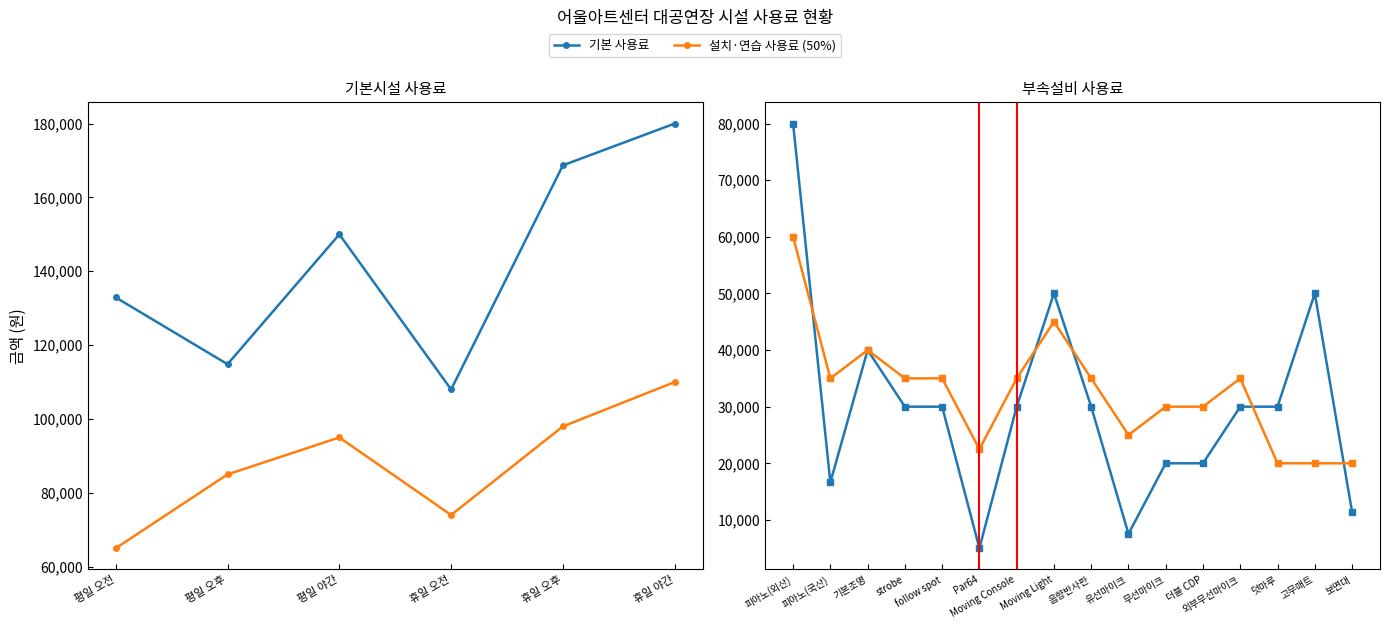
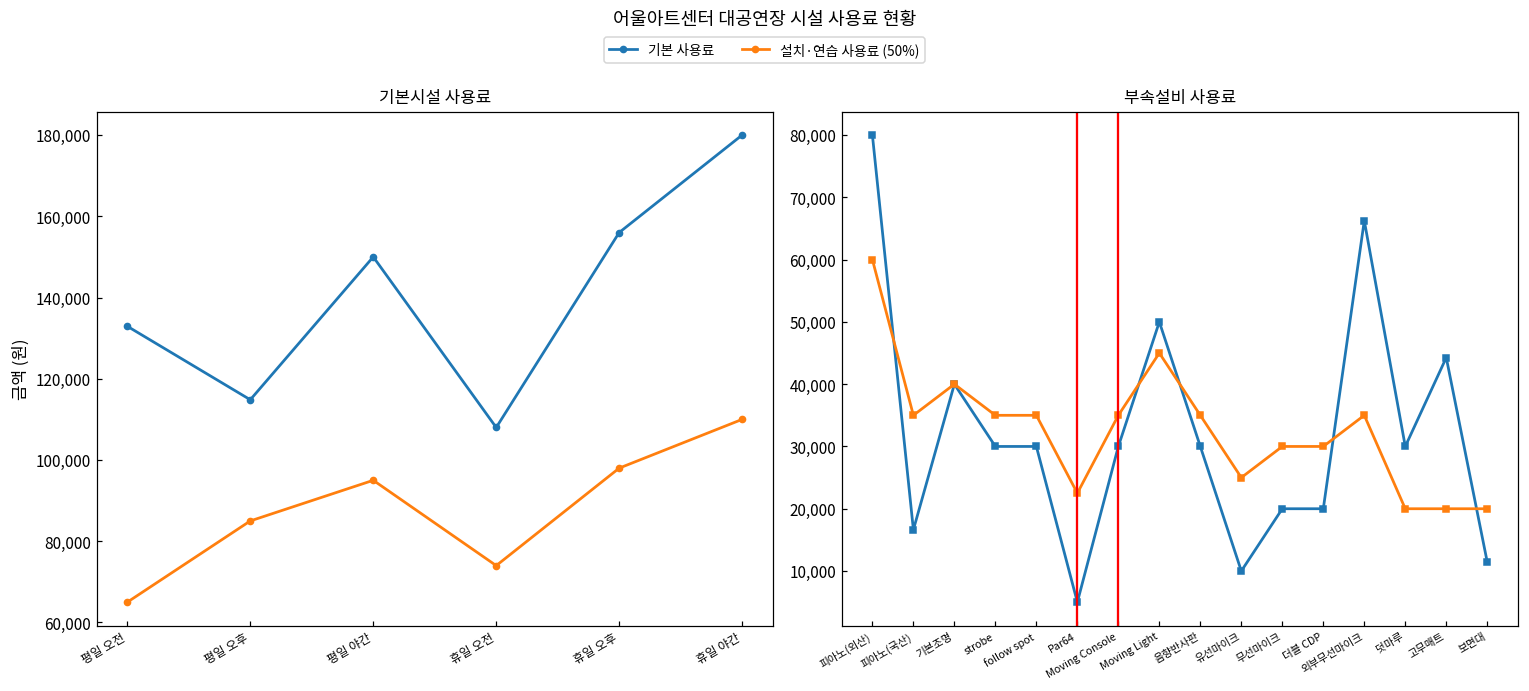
  {
    "기본시설 사용료": {
      "기본 사용료": {
        "평일 오전": "133,000",
        "평일 오후": "115,000",
        "평일 야간": "150,000",
        "휴일 오전": "108,000",
-       "휴일 오후": "169,000",
+       "휴일 오후": "156,000",
        "휴일 야간": "180,000"
      },
      "설치·연습 사용료 (50%)": {
        "평일 오전": "65,000",
        "평일 오후": "85,000",
        "평일 야간": "95,000",
        "휴일 오전": "74,000",
        "휴일 오후": "98,000",
        "휴일 야간": "110,000"
      }
    },
    "부속설비 사용료": {
      "기본 사용료": {
        "피아노(외산)": "80,000",
        "피아노(국산)": "17,000",
        "strobe": "30,000",
        "follow spot": "30,000",
        "Par64": "5,000",
        "Moving Console": "30,000",
        "Moving Light": "50,000",
        "음향반사판": "30,000",
-       "유선마이크": "8,000",
+       "유선마이크": "10,000",
        "무선마이크": "20,000",
        "더블 CDP": "20,000",
-       "외부무선마이크": "30,000",
+       "외부무선마이크": "66,000",
        "덧마루": "30,000",
-       "고무매트": "50,000",
+       "고무매트": "44,000",
        "보면대": "11,000"
      },
      "설치·연습 사용료 (50%)": {
        "피아노(외산)": "60,000",
        "피아노(국산)": "35,000",
        "strobe": "35,000",
        "follow spot": "35,000",
        "Par64": "23,000",
        "Moving Console": "35,000",
        "Moving Light": "45,000",
        "음향반사판": "35,000",
        "유선마이크": "25,000",
        "무선마이크": "30,000",
        "더블 CDP": "30,000",
        "외부무선마이크": "35,000",
        "덧마루": "20,000",
        "고무매트": "20,000",
        "보면대": "20,000"
      }
    }
  }
